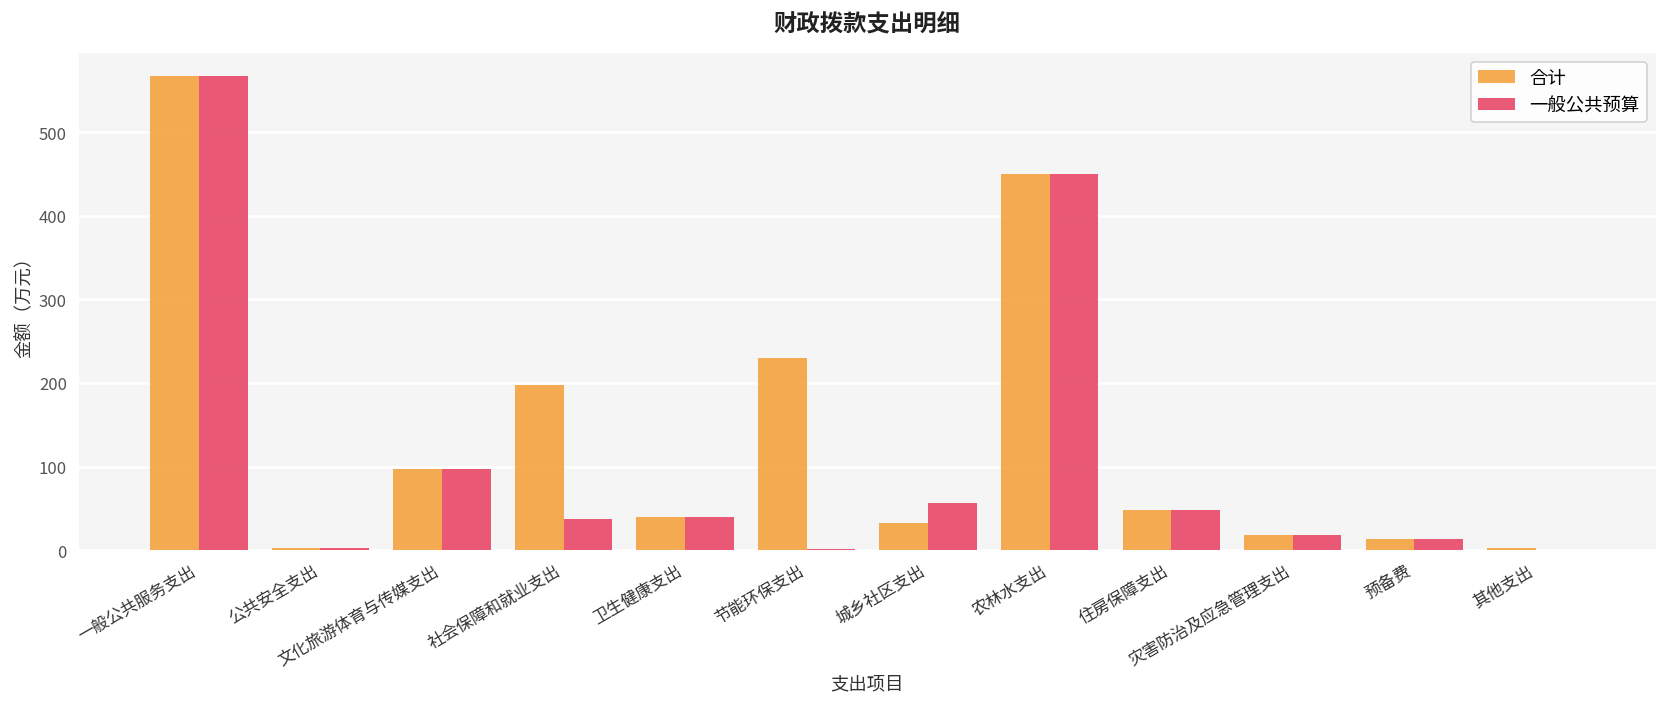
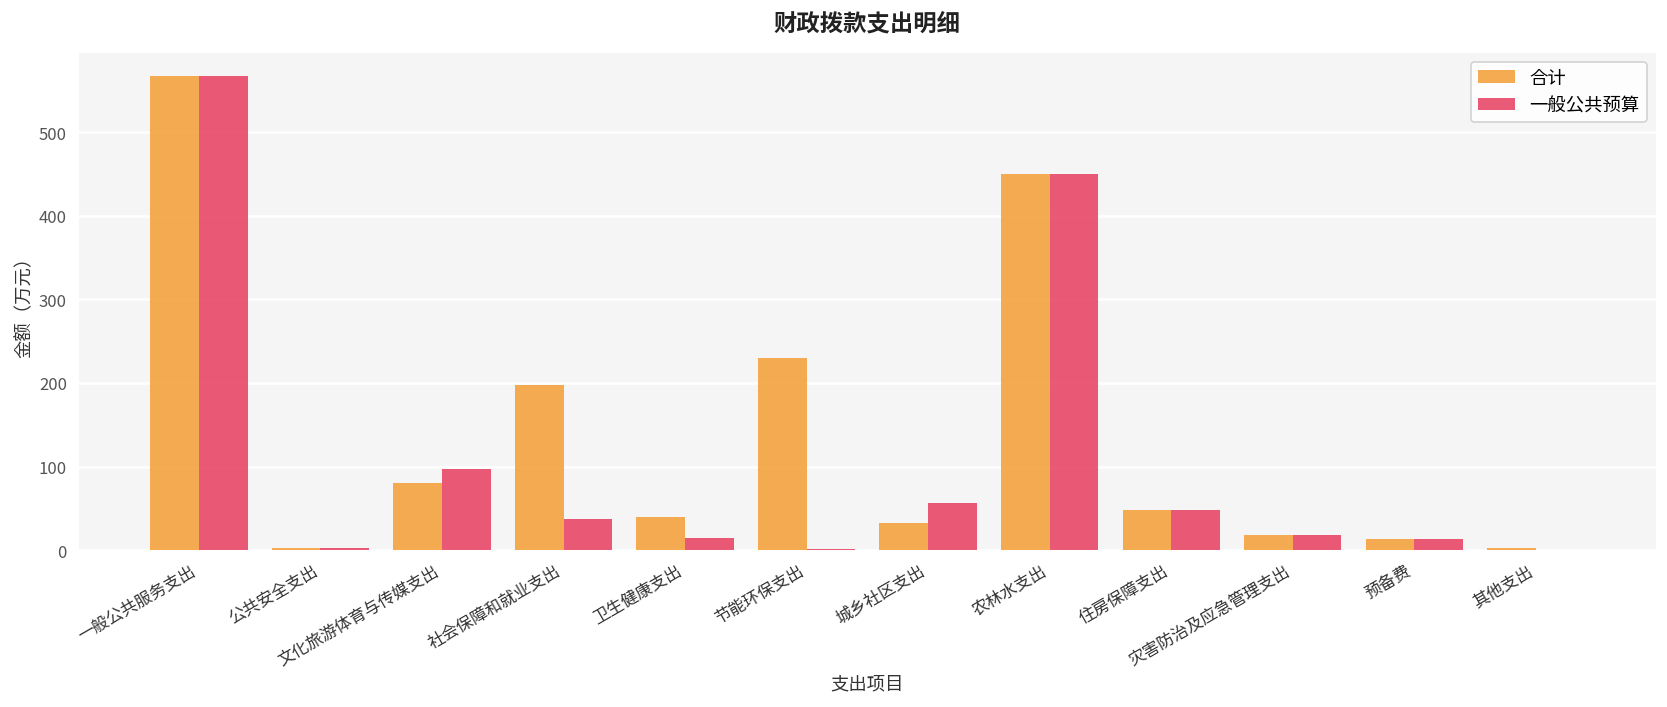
  {
    "合计": {
      "一般公共服务支出": 570,
-     "文化旅游体育与传媒支出": 100,
+     "文化旅游体育与传媒支出": 80,
      "社会保障和就业支出": 200,
      "卫生健康支出": 40,
      "节能环保支出": 230,
      "城乡社区支出": 30,
      "农林水支出": 450,
      "住房保障支出": 50,
      "灾害防治及应急管理支出": 20,
      "预备费": 10
    },
    "一般公共预算": {
      "一般公共服务支出": 570,
      "文化旅游体育与传媒支出": 100,
      "社会保障和就业支出": 40,
-     "卫生健康支出": 40,
+     "卫生健康支出": 10,
      "城乡社区支出": 60,
      "农林水支出": 450,
      "住房保障支出": 50,
      "灾害防治及应急管理支出": 20,
      "预备费": 10,
      "其他支出": 0
    }
  }
